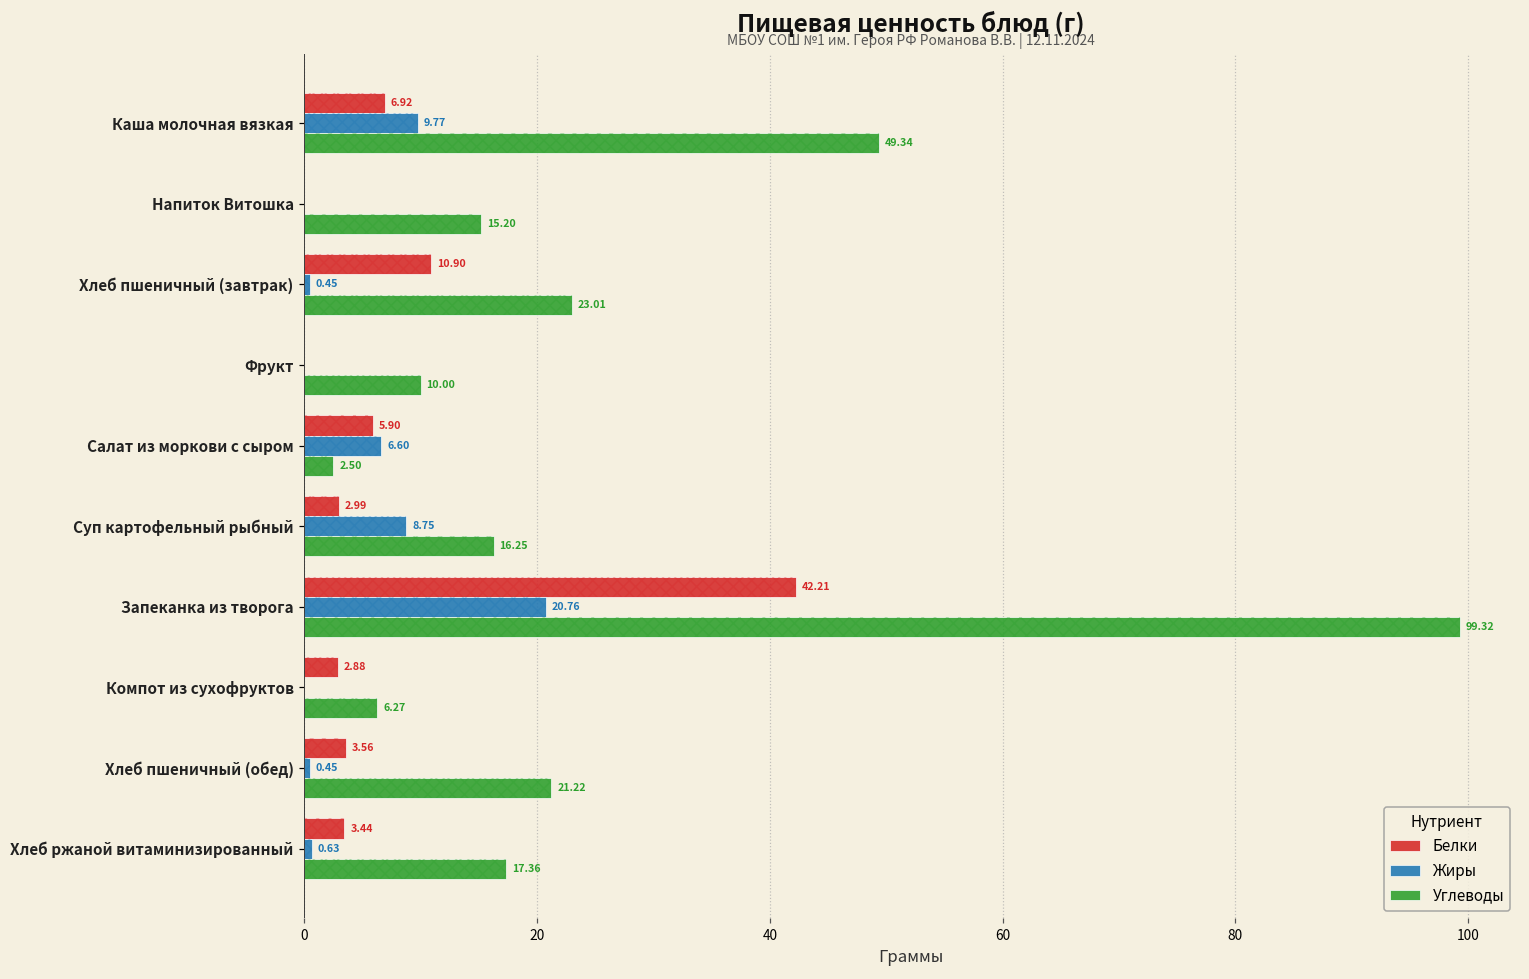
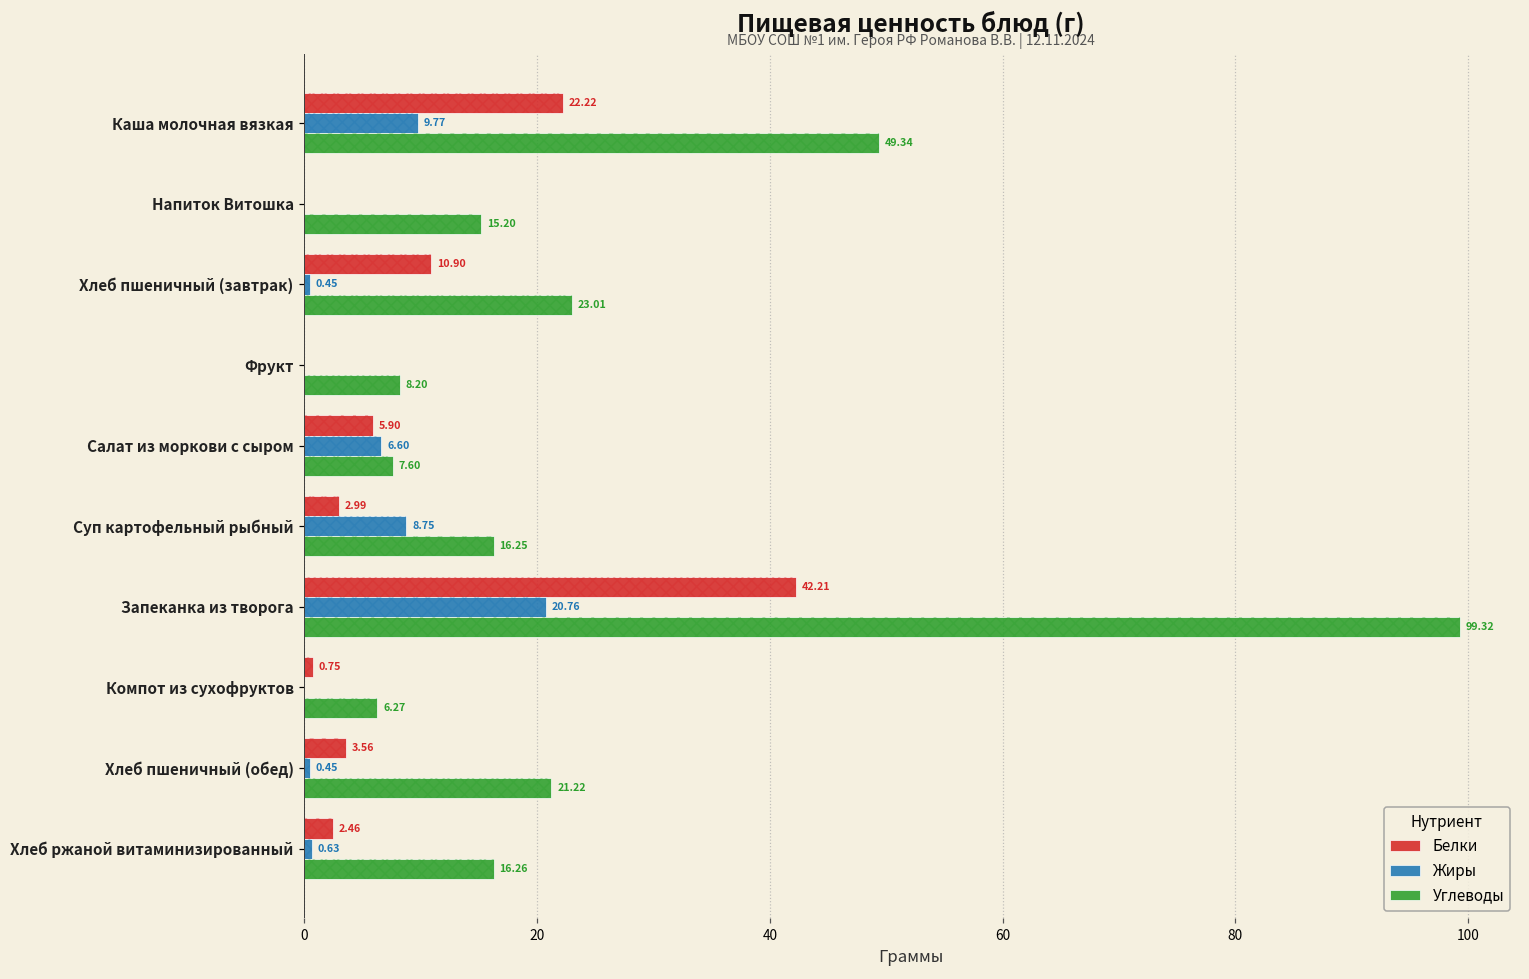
  {
    "Белки": {
-     "Каша молочная вязкая": 6.92,
+     "Каша молочная вязкая": 22.22,
      "Хлеб пшеничный (завтрак)": 10.90,
      "Салат из моркови с сыром": 5.90,
      "Суп картофельный рыбный": 2.99,
      "Запеканка из творога": 42.21,
-     "Компот из сухофруктов": 2.88,
+     "Компот из сухофруктов": 0.75,
      "Хлеб пшеничный (обед)": 3.56,
-     "Хлеб ржаной витаминизированный": 3.44
+     "Хлеб ржаной витаминизированный": 2.46
    },
    "Жиры": {
      "Каша молочная вязкая": 9.77,
      "Хлеб пшеничный (завтрак)": 0.45,
      "Салат из моркови с сыром": 6.60,
      "Суп картофельный рыбный": 8.75,
      "Запеканка из творога": 20.76,
      "Хлеб пшеничный (обед)": 0.45,
      "Хлеб ржаной витаминизированный": 0.63
    },
    "Углеводы": {
      "Каша молочная вязкая": 49.34,
      "Напиток Витошка": 15.20,
      "Хлеб пшеничный (завтрак)": 23.01,
-     "Фрукт": 10.00,
-     "Салат из моркови с сыром": 2.50,
+     "Фрукт": 8.20,
+     "Салат из моркови с сыром": 7.60,
      "Суп картофельный рыбный": 16.25,
      "Запеканка из творога": 99.32,
      "Компот из сухофруктов": 6.27,
      "Хлеб пшеничный (обед)": 21.22,
-     "Хлеб ржаной витаминизированный": 17.36
+     "Хлеб ржаной витаминизированный": 16.26
    }
  }
